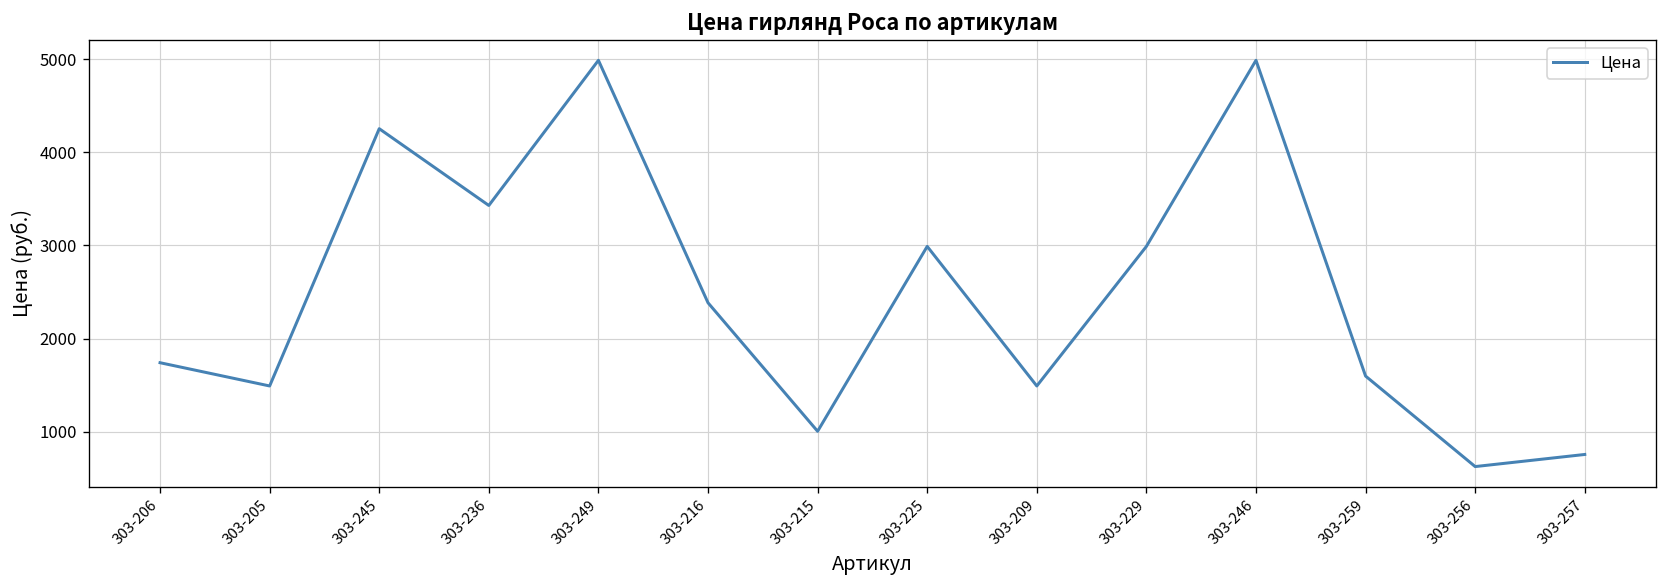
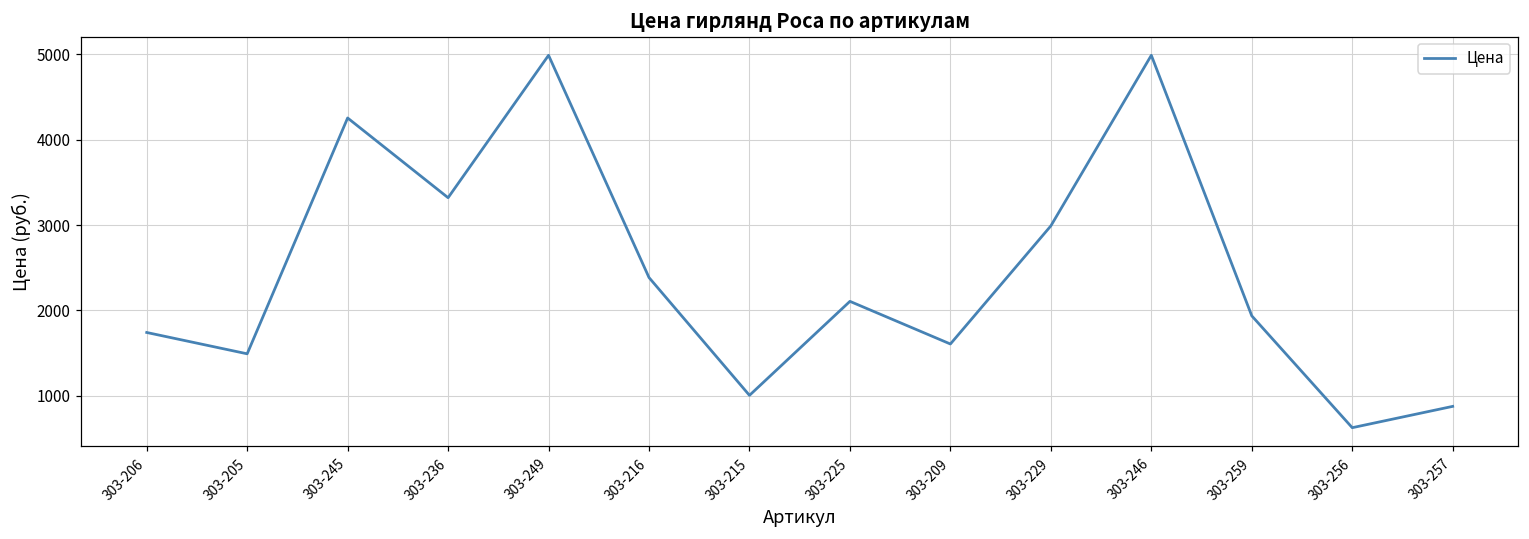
  {
    "303-206": 1700,
    "303-205": 1500,
    "303-245": 4300,
-   "303-236": 3400,
+   "303-236": 3300,
    "303-249": 5000,
    "303-216": 2400,
    "303-215": 1000,
-   "303-225": 3000,
-   "303-209": 1500,
+   "303-225": 2100,
+   "303-209": 1600,
    "303-229": 3000,
    "303-246": 5000,
-   "303-259": 1600,
+   "303-259": 1900,
    "303-256": 600,
-   "303-257": 800
+   "303-257": 900
  }
